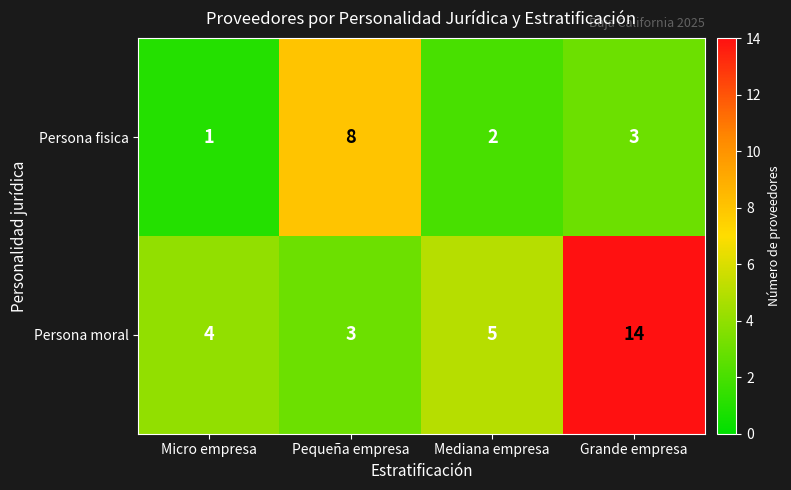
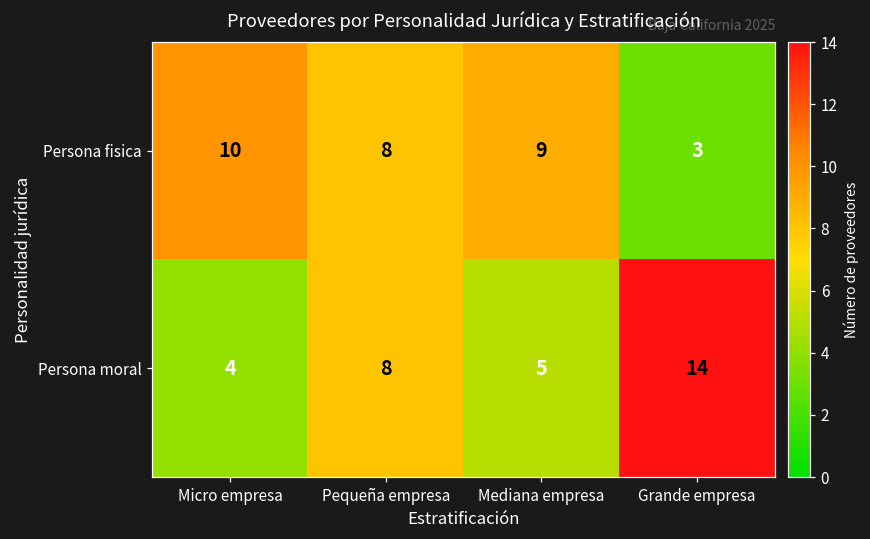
  {
    "Persona fisica": {
-     "Micro empresa": 1,
+     "Micro empresa": 10,
      "Pequeña empresa": 8,
-     "Mediana empresa": 2,
+     "Mediana empresa": 9,
      "Grande empresa": 3
    },
    "Persona moral": {
      "Micro empresa": 4,
-     "Pequeña empresa": 3,
+     "Pequeña empresa": 8,
      "Mediana empresa": 5,
      "Grande empresa": 14
    }
  }
